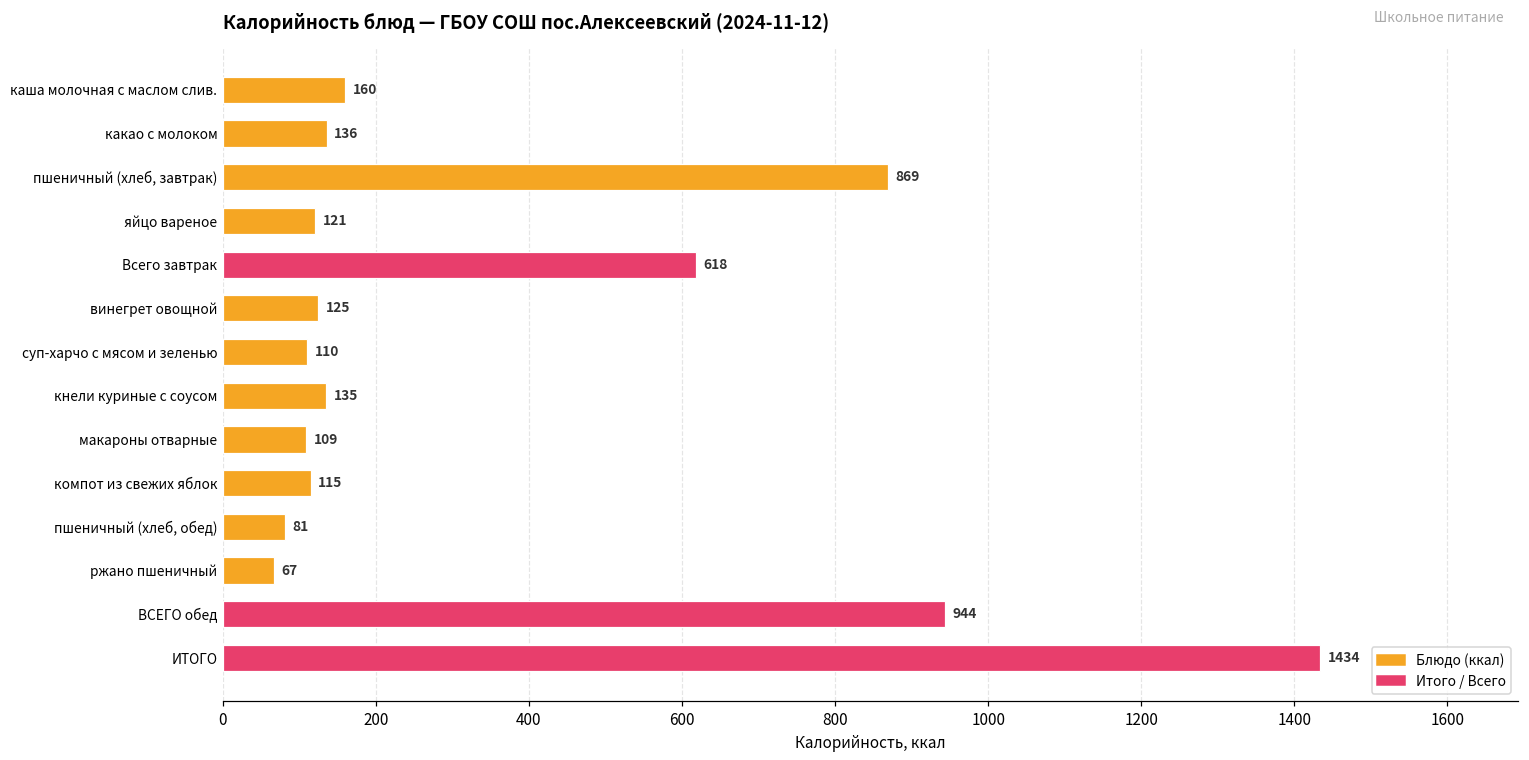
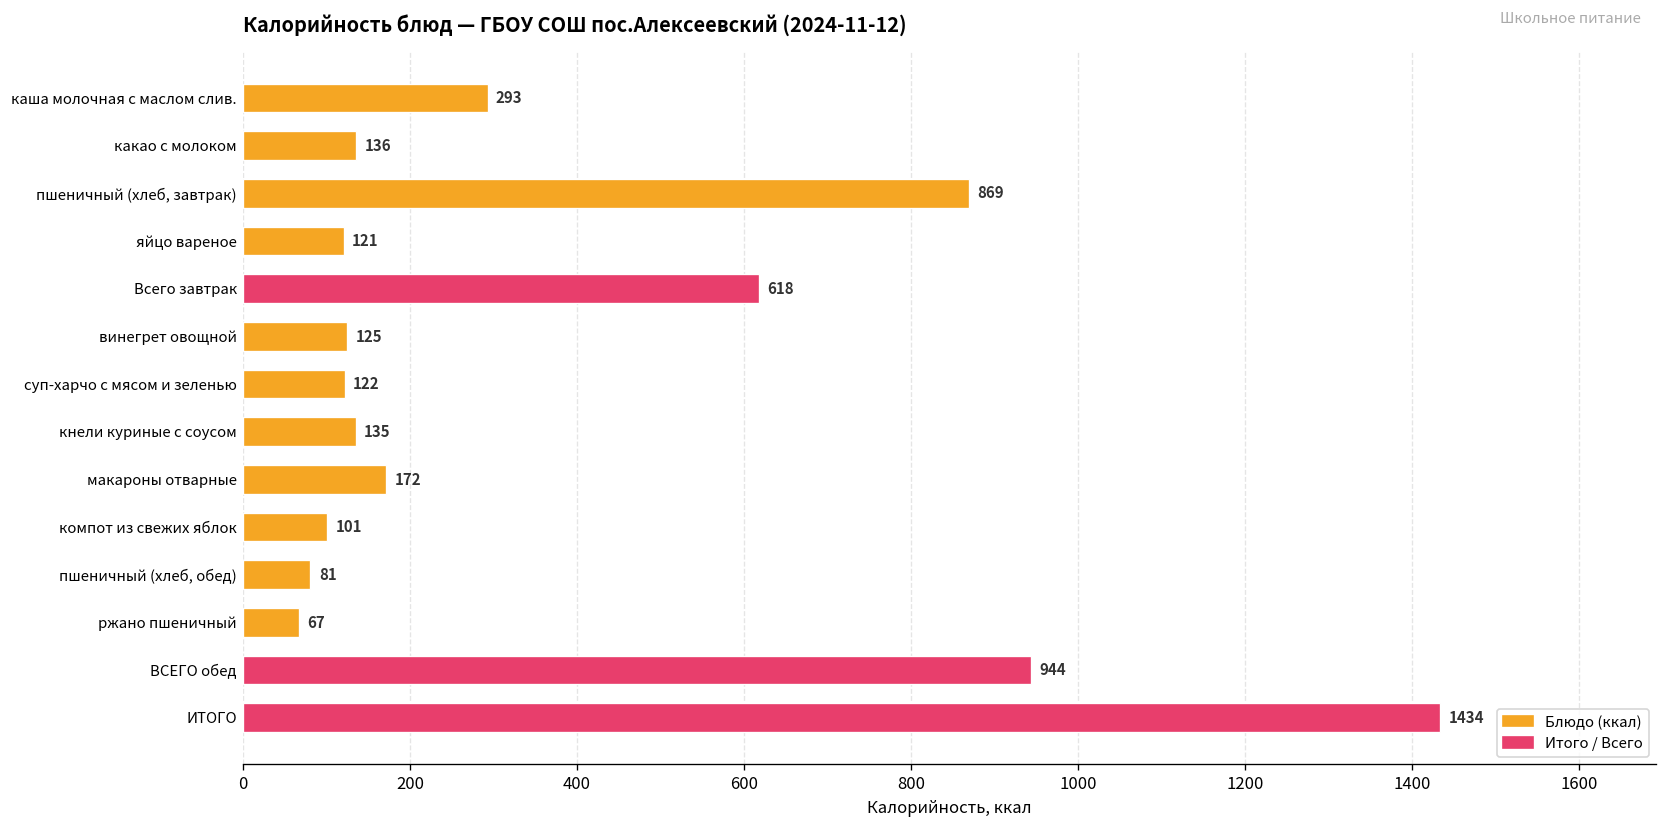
  {
-   "каша молочная с маслом слив.": 160,
+   "каша молочная с маслом слив.": 293,
    "какао с молоком": 136,
    "пшеничный (хлеб, завтрак)": 869,
    "яйцо вареное": 121,
    "Всего завтрак": 618,
    "винегрет овощной": 125,
-   "суп-харчо с мясом и зеленью": 110,
+   "суп-харчо с мясом и зеленью": 122,
    "кнели куриные с соусом": 135,
-   "макароны отварные": 109,
-   "компот из свежих яблок": 115,
+   "макароны отварные": 172,
+   "компот из свежих яблок": 101,
    "пшеничный (хлеб, обед)": 81,
    "ржано пшеничный": 67,
    "ВСЕГО обед": 944,
    "ИТОГО": 1434
  }
